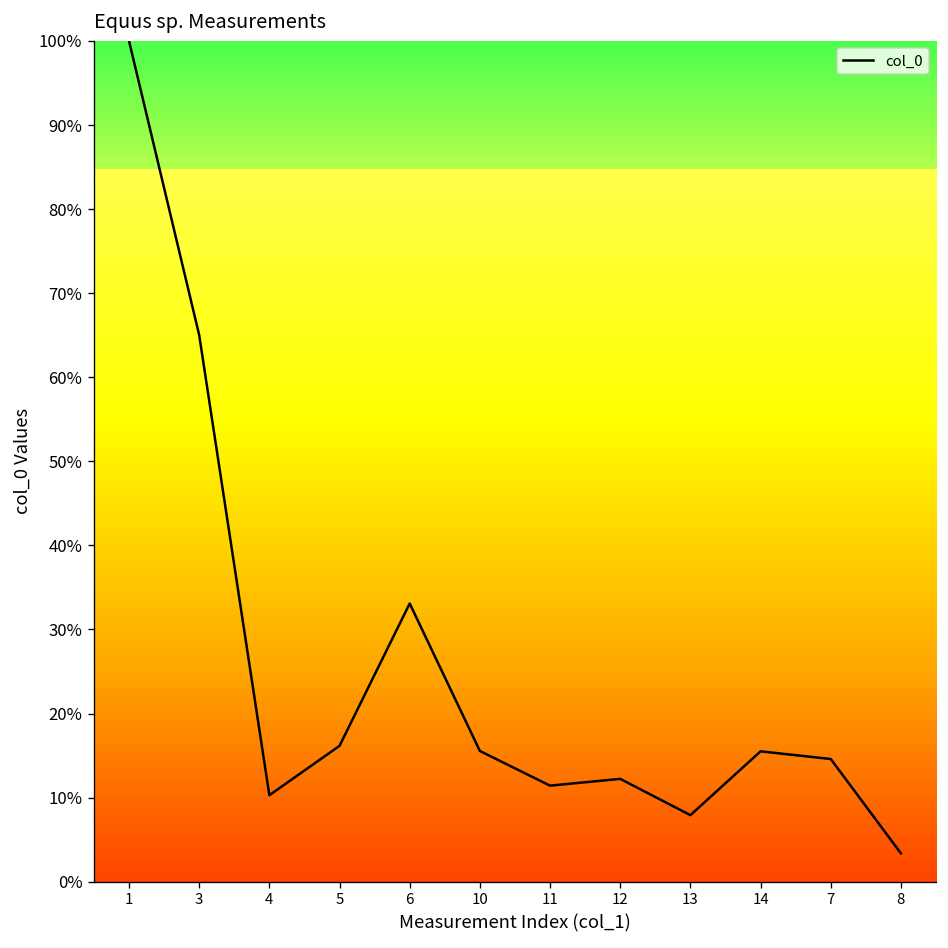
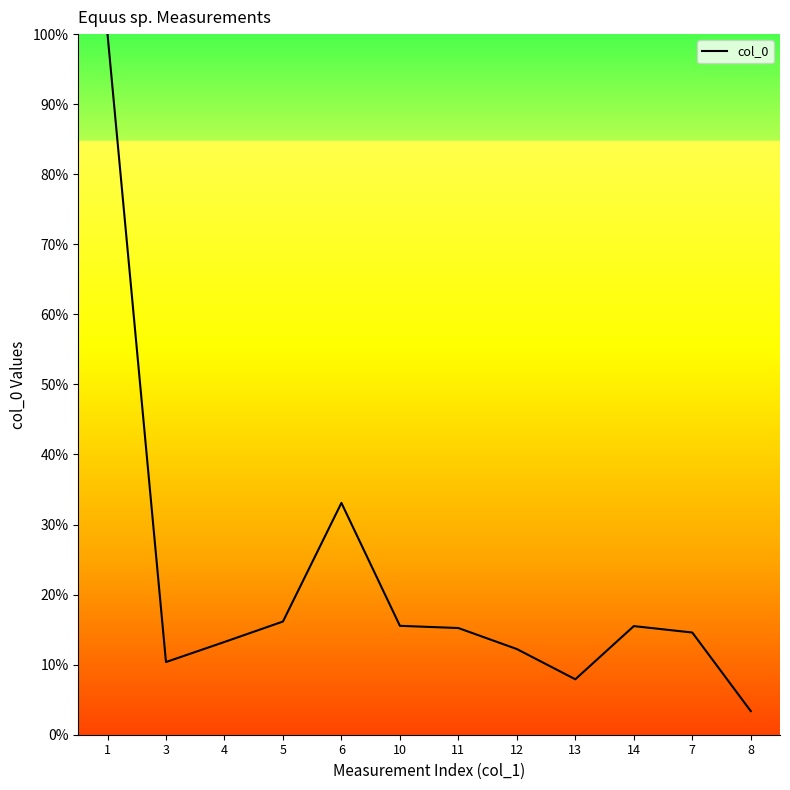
  {
    "1": "100%",
-   "3": "65%",
-   "4": "10%",
+   "3": "10%",
+   "4": "13%",
    "5": "16%",
    "6": "33%",
    "10": "16%",
-   "11": "11%",
+   "11": "15%",
    "12": "12%",
    "13": "8%",
    "14": "16%",
    "7": "15%",
    "8": "3%"
  }
